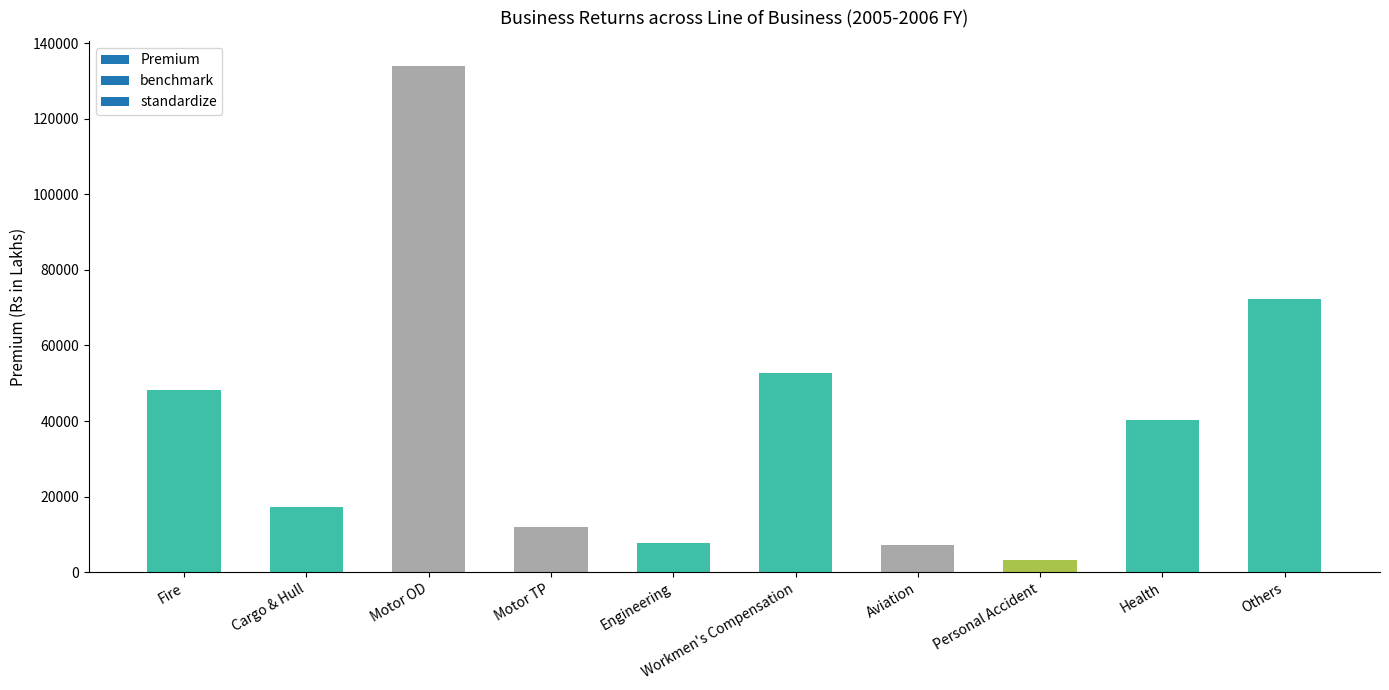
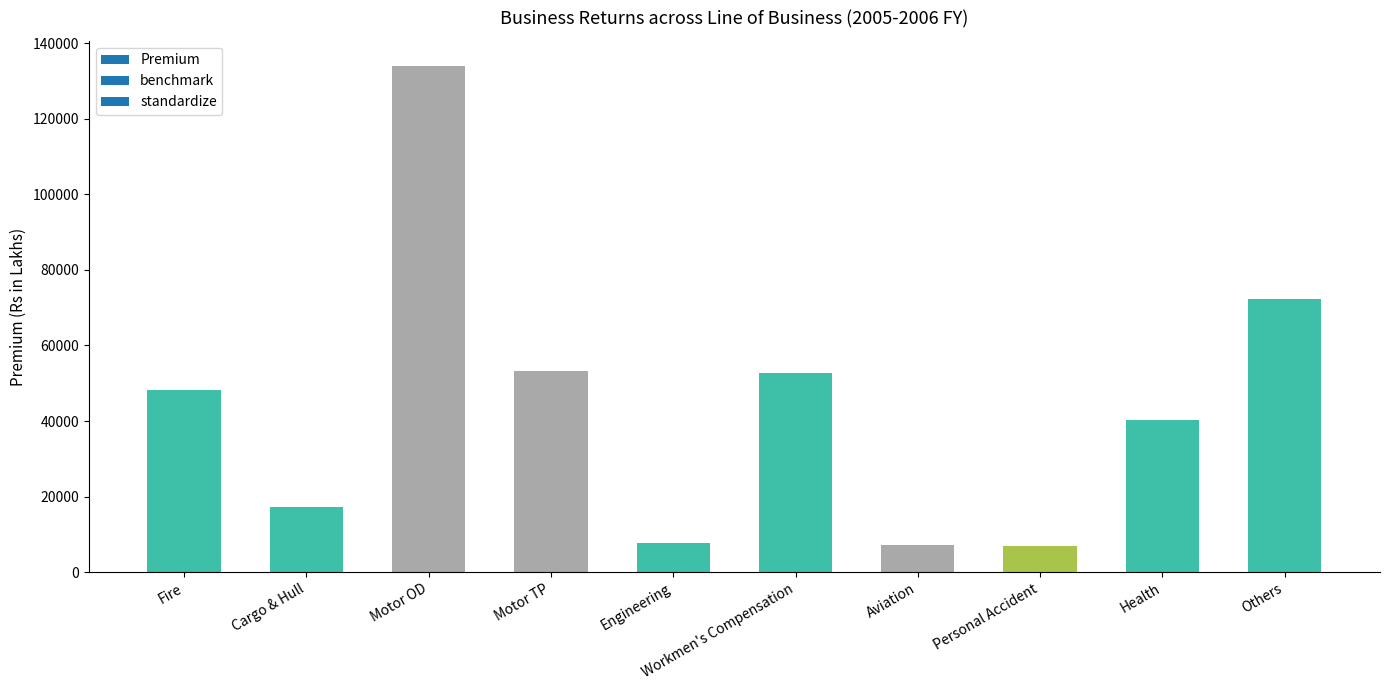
  {
    "Fire": 48000,
    "Cargo & Hull": 17000,
    "Motor OD": 134000,
-   "Motor TP": 12000,
+   "Motor TP": 53000,
    "Engineering": 8000,
    "Workmen's Compensation": 53000,
    "Aviation": 7000,
-   "Personal Accident": 3000,
+   "Personal Accident": 7000,
    "Health": 40000,
    "Others": 72000
  }
